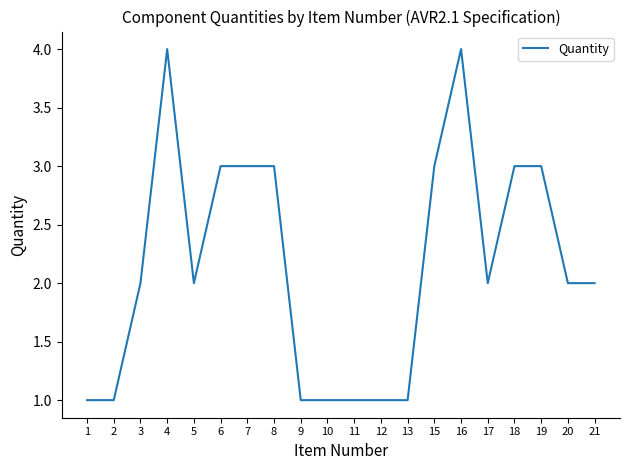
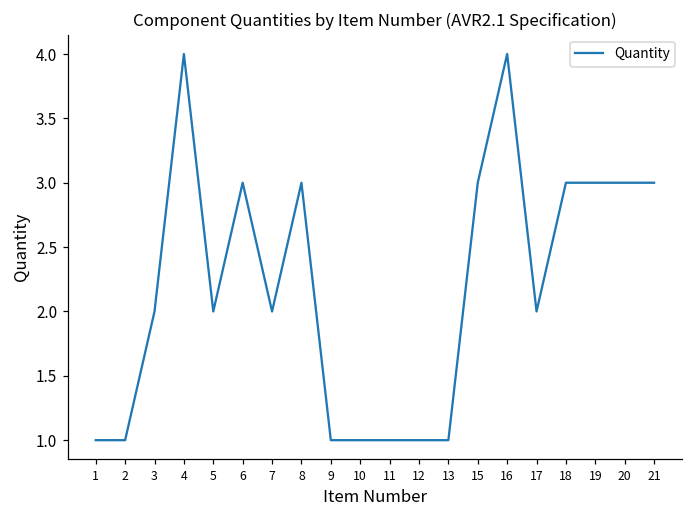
  {
    "1": 1,
    "2": 1,
    "3": 2,
    "4": 4,
    "5": 2,
    "6": 3,
-   "7": 3,
+   "7": 2,
    "8": 3,
    "9": 1,
    "10": 1,
    "11": 1,
    "12": 1,
    "13": 1,
    "15": 3,
    "16": 4,
    "17": 2,
    "18": 3,
    "19": 3,
-   "20": 2,
-   "21": 2
+   "20": 3,
+   "21": 3
  }
